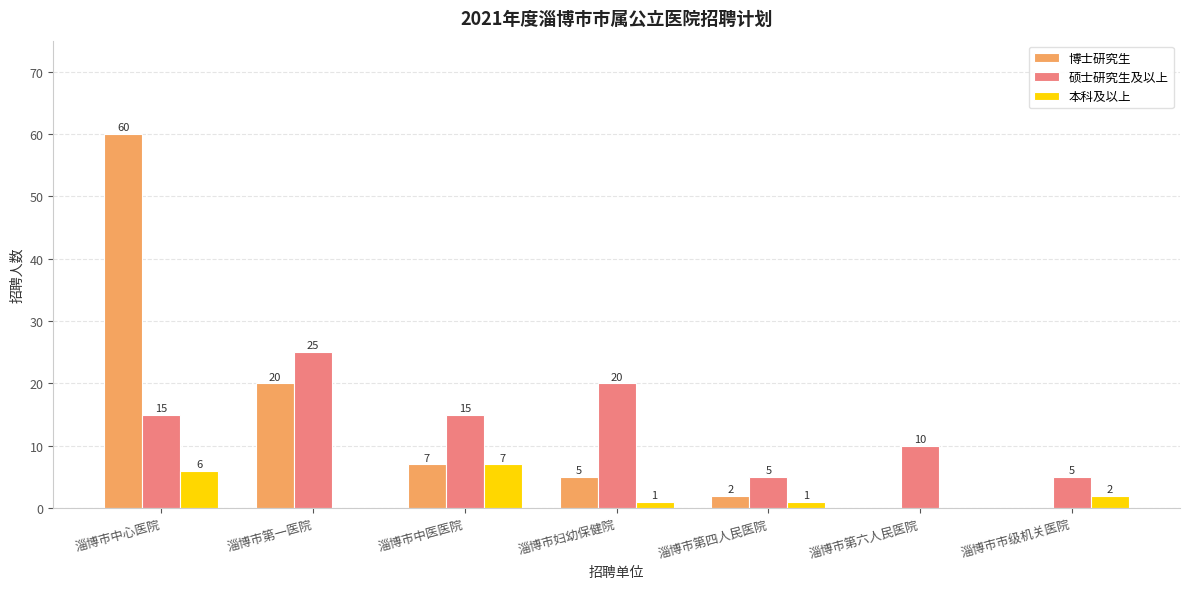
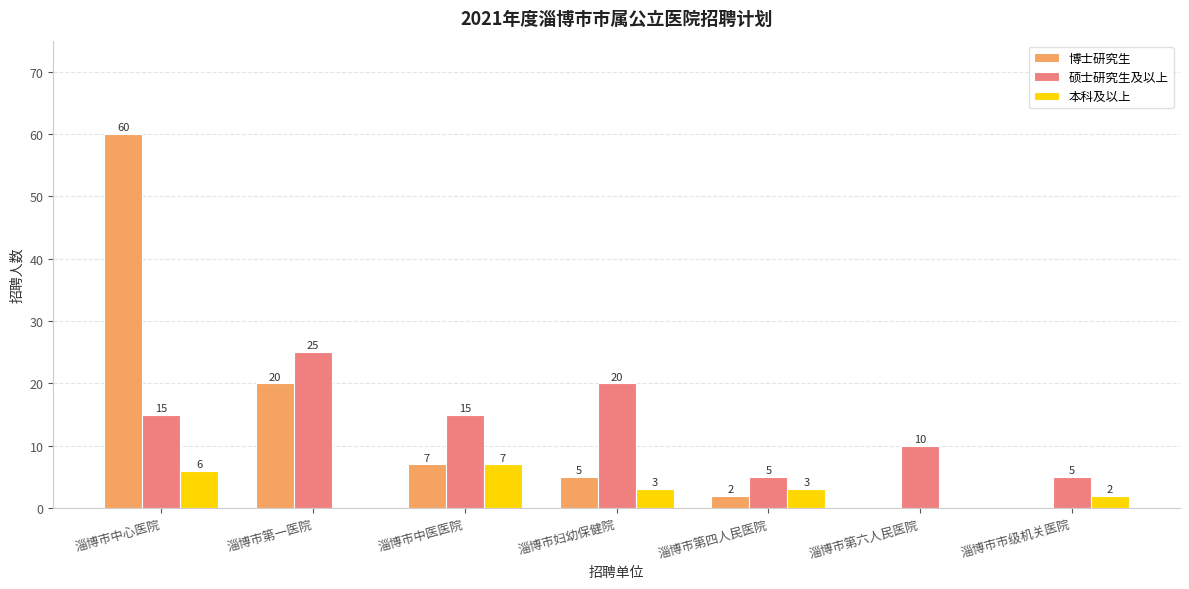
  {
    "本科及以上": {
      "淄博市中心医院": 6,
      "淄博市中医医院": 7,
-     "淄博市妇幼保健院": 1,
-     "淄博市第四人民医院": 1,
+     "淄博市妇幼保健院": 3,
+     "淄博市第四人民医院": 3,
      "淄博市市级机关医院": 2
    }
  }
